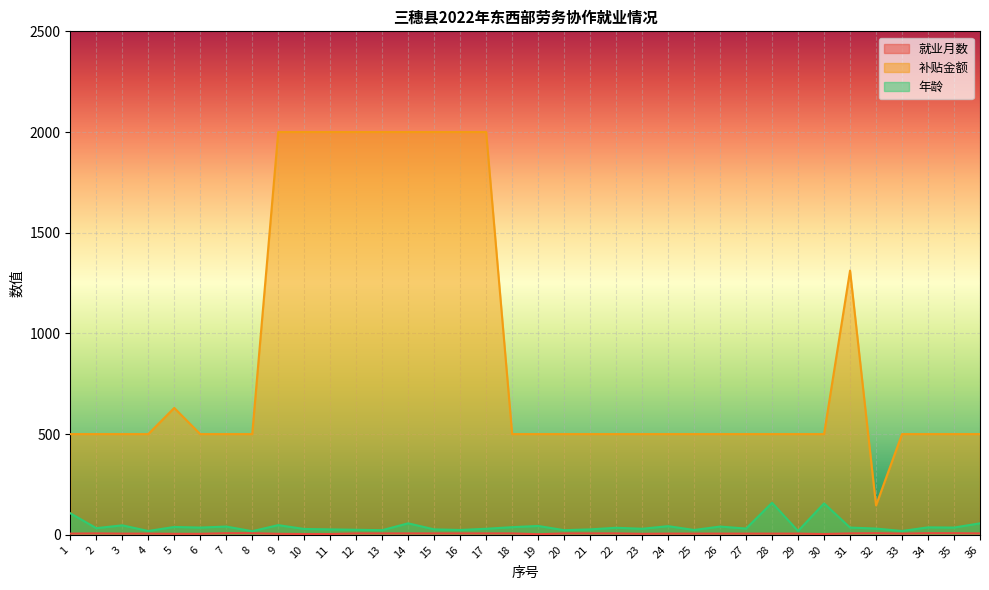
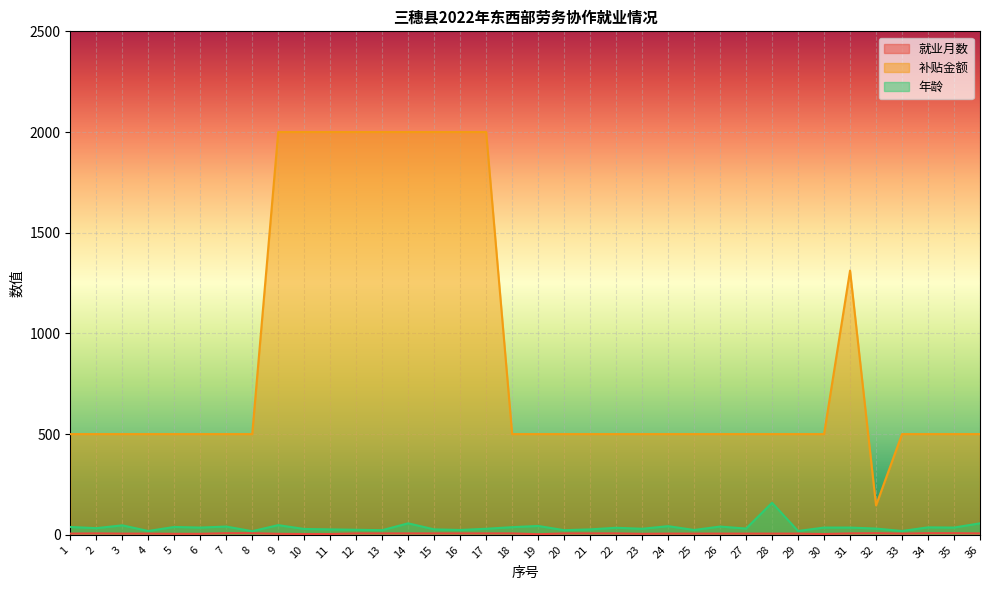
  {
    "就业月数": {
      "1": 10,
      "2": 10,
      "3": 10,
      "4": 10,
      "5": 10,
      "6": 10,
      "7": 10,
      "9": 10,
      "10": 0,
      "11": 0,
      "12": 10,
      "13": 10,
      "14": 10,
      "15": 10,
      "16": 10,
      "17": 10,
      "18": 10,
      "19": 0,
      "20": 10,
      "21": 10,
      "22": 10,
      "23": 10,
      "24": 10,
      "25": 10,
      "26": 10,
      "27": 10,
      "28": 10,
      "29": 10,
      "30": 0,
      "31": 10,
      "32": 10,
      "33": 10,
      "34": 10,
      "35": 10,
      "36": 10
    },
    "补贴金额": {
      "1": 500,
      "2": 500,
      "3": 500,
      "4": 500,
-     "5": 630,
+     "5": 500,
      "6": 500,
      "7": 500,
      "8": 500,
      "9": 2000,
      "10": 2000,
      "11": 2000,
      "12": 2000,
      "13": 2000,
      "14": 2000,
      "15": 2000,
      "16": 2000,
      "17": 2000,
      "18": 500,
      "19": 500,
      "20": 500,
      "21": 500,
      "22": 500,
      "23": 500,
      "24": 500,
      "25": 500,
      "26": 500,
      "27": 500,
      "28": 500,
      "29": 500,
      "30": 500,
      "31": 1310,
      "32": 150,
      "33": 500,
      "34": 500,
      "35": 500,
      "36": 500
    },
    "年龄": {
-     "1": 110,
+     "1": 40,
      "2": 30,
      "3": 50,
      "4": 20,
      "5": 40,
      "6": 40,
      "7": 40,
      "9": 50,
      "10": 30,
      "11": 30,
      "12": 30,
      "13": 20,
      "14": 60,
      "15": 30,
      "16": 20,
      "17": 30,
      "18": 40,
      "19": 40,
      "20": 20,
      "21": 30,
      "22": 40,
      "23": 30,
      "24": 40,
      "25": 20,
      "26": 40,
      "27": 30,
      "28": 160,
      "29": 20,
-     "30": 160,
+     "30": 40,
      "31": 40,
      "32": 30,
      "33": 20,
      "34": 40,
      "35": 40,
      "36": 60
    }
  }
